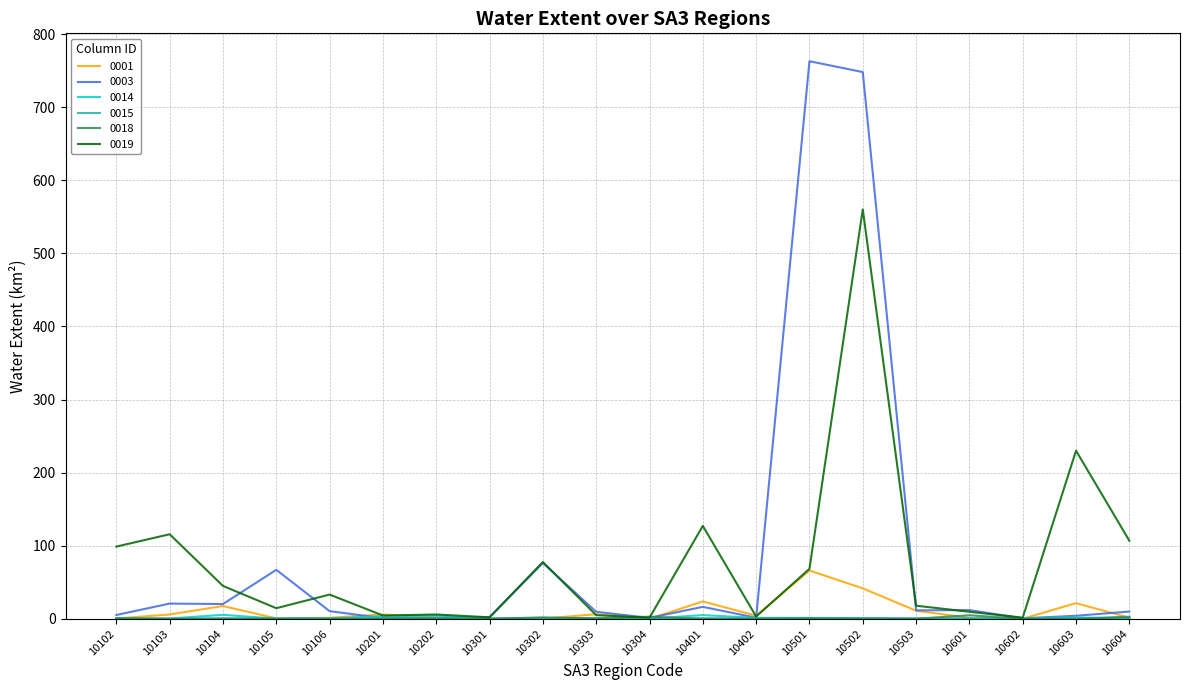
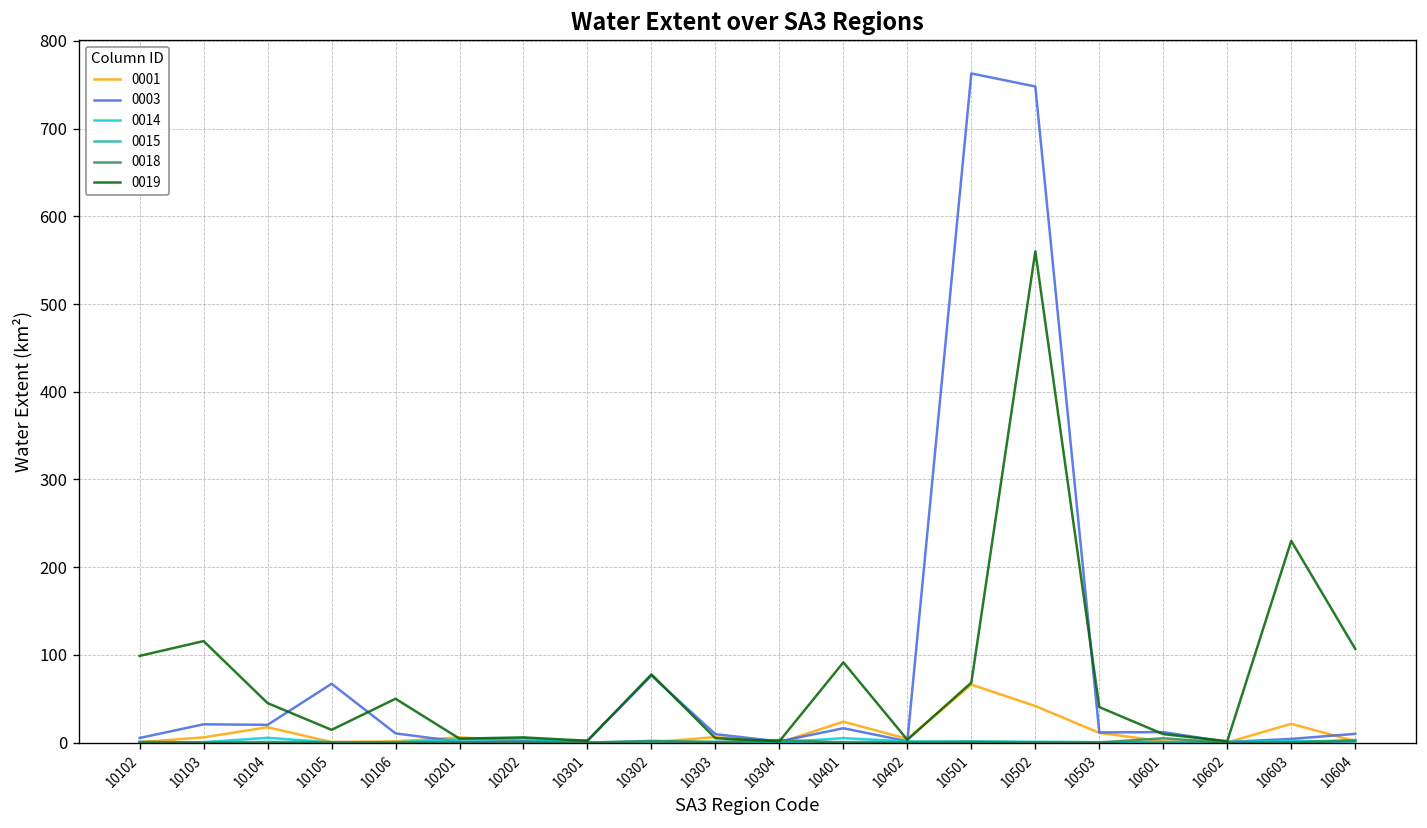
  {
    "0001": {
      "10103": 10,
      "10401": 20,
      "10502": 40,
      "10603": 20
    },
    "0003": {
      "10102": 10,
      "10103": 20,
      "10105": 70,
      "10106": 10,
      "10401": 20,
      "10501": 760,
      "10502": 750,
      "10604": 10
    },
    "0019": {
      "10102": 100,
      "10103": 120,
      "10104": 50,
      "10105": 10,
-     "10106": 30,
-     "10401": 130,
+     "10106": 50,
+     "10401": 90,
      "10502": 560,
-     "10503": 20,
+     "10503": 40,
      "10603": 230,
      "10604": 110
    }
  }
